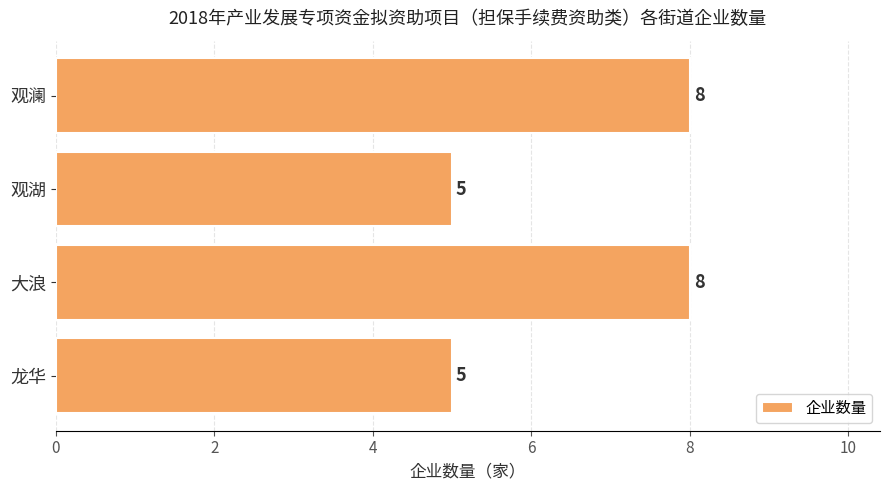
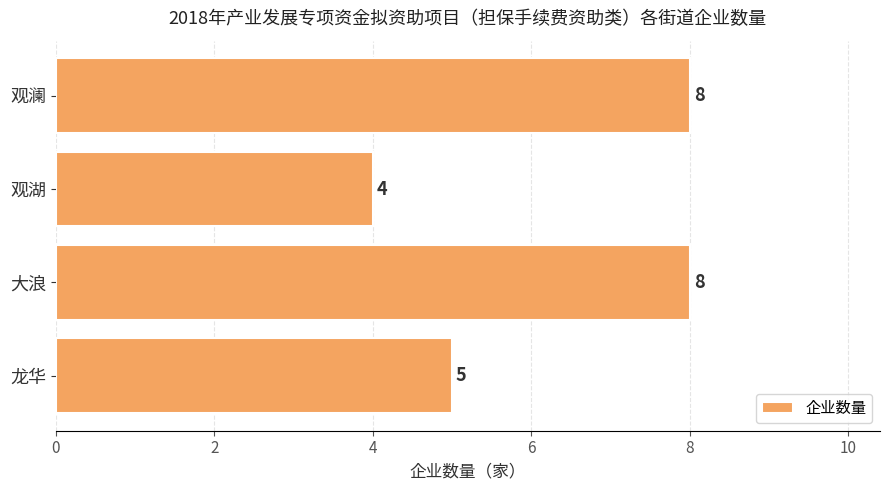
  {
    "观澜": 8,
-   "观湖": 5,
+   "观湖": 4,
    "大浪": 8,
    "龙华": 5
  }
